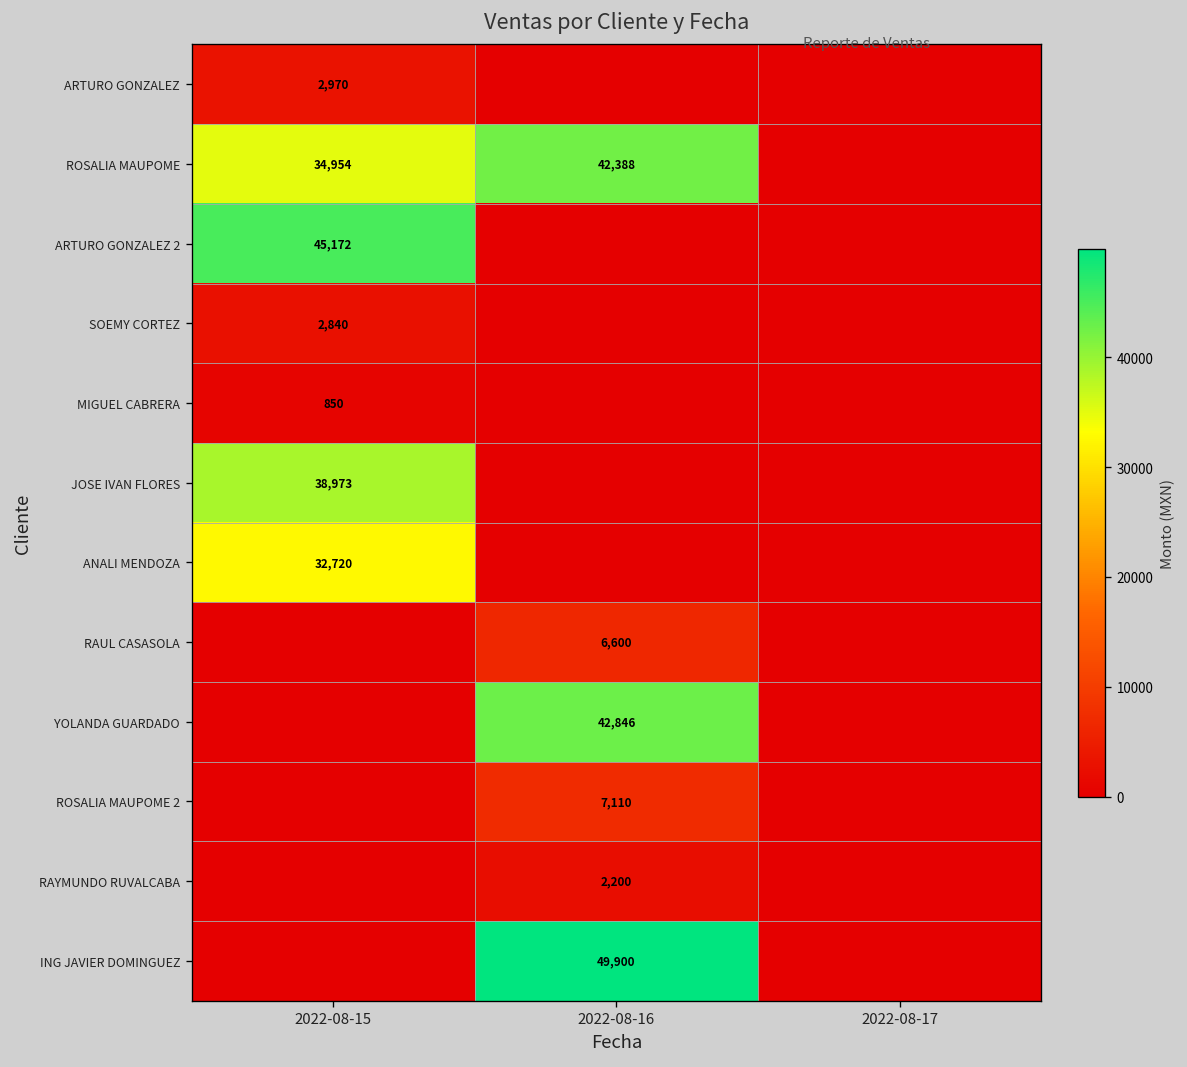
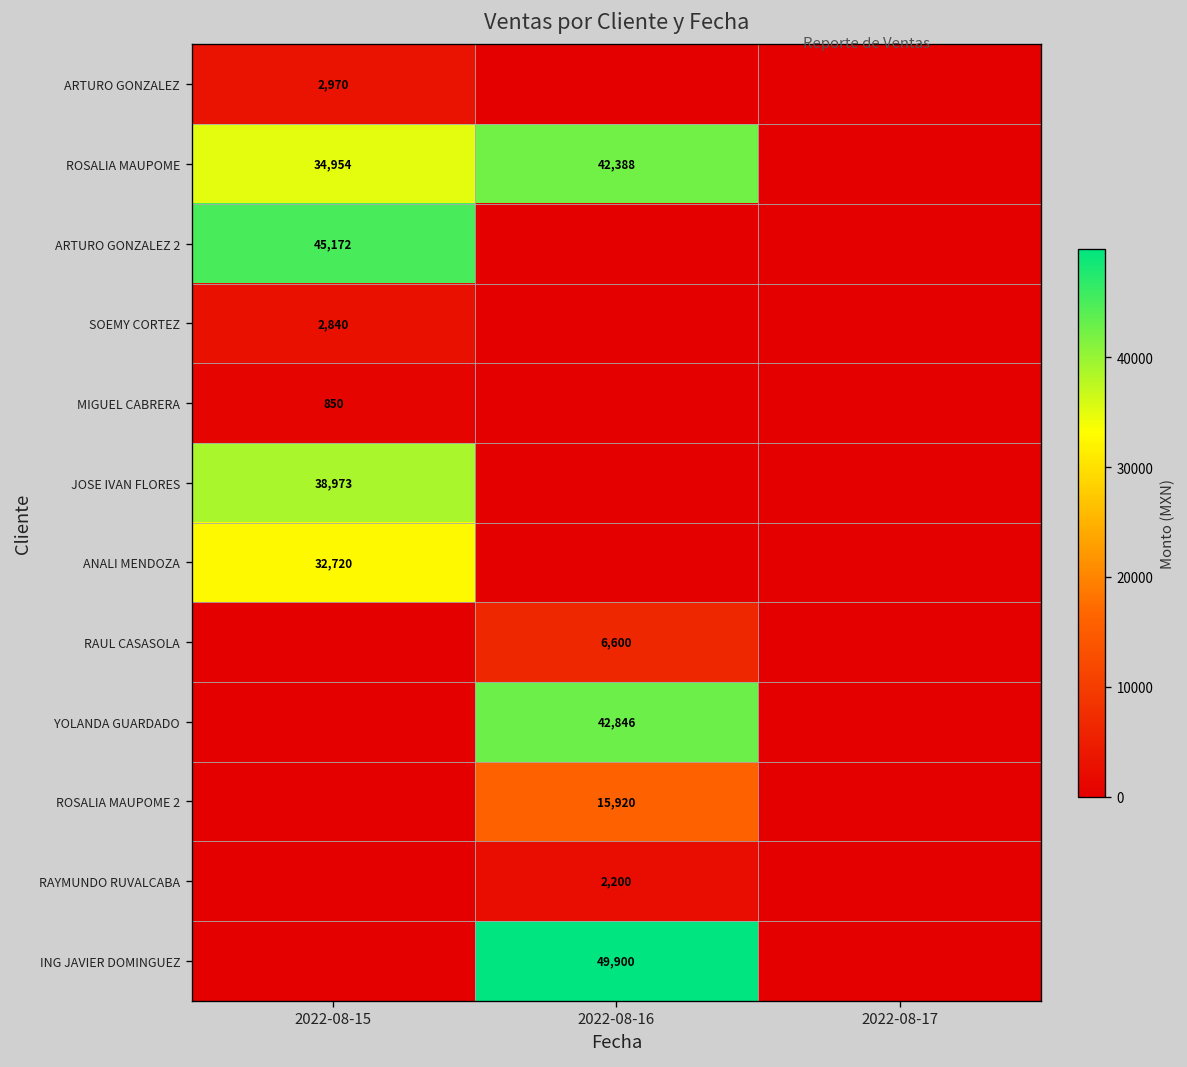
  {
    "ARTURO GONZALEZ": {
      "2022-08-15": "2,970"
    },
    "ROSALIA MAUPOME": {
      "2022-08-15": "34,954",
      "2022-08-16": "42,388"
    },
    "ARTURO GONZALEZ 2": {
      "2022-08-15": "45,172"
    },
    "SOEMY CORTEZ": {
      "2022-08-15": "2,840"
    },
    "MIGUEL CABRERA": {
      "2022-08-15": "850"
    },
    "JOSE IVAN FLORES": {
      "2022-08-15": "38,973"
    },
    "ANALI MENDOZA": {
      "2022-08-15": "32,720"
    },
    "RAUL CASASOLA": {
      "2022-08-16": "6,600"
    },
    "YOLANDA GUARDADO": {
      "2022-08-16": "42,846"
    },
    "ROSALIA MAUPOME 2": {
-     "2022-08-16": "7,110"
+     "2022-08-16": "15,920"
    },
    "RAYMUNDO RUVALCABA": {
      "2022-08-16": "2,200"
    },
    "ING JAVIER DOMINGUEZ": {
      "2022-08-16": "49,900"
    }
  }
